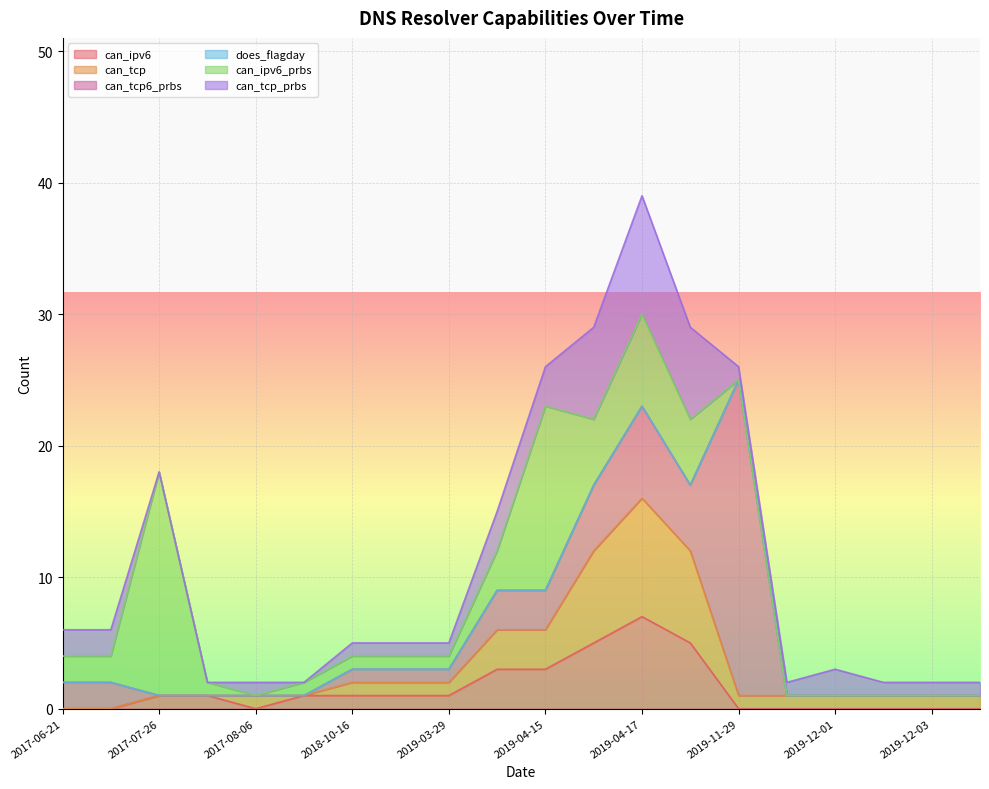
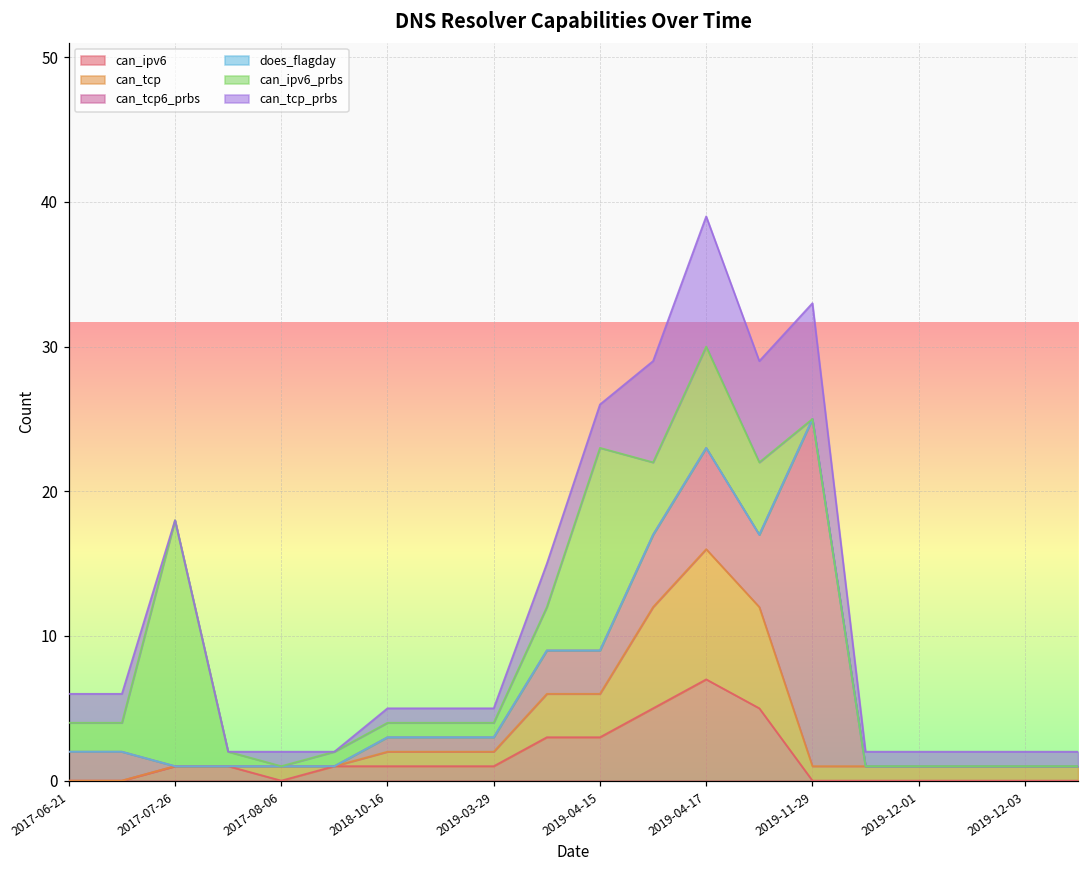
  {
    "can_ipv6_prbs": {
      "2017-06-21": 2,
      "2018-10-16": 1,
      "2019-03-29": 1,
      "2019-04-15": 14,
      "2019-04-17": 7
    },
    "can_tcp_prbs": {
      "2017-06-21": 2,
      "2017-08-06": 1,
      "2018-10-16": 1,
      "2019-03-29": 1,
      "2019-04-15": 3,
      "2019-04-17": 9,
-     "2019-11-29": 1,
-     "2019-12-01": 2,
+     "2019-11-29": 8,
+     "2019-12-01": 1,
      "2019-12-03": 1
    }
  }
